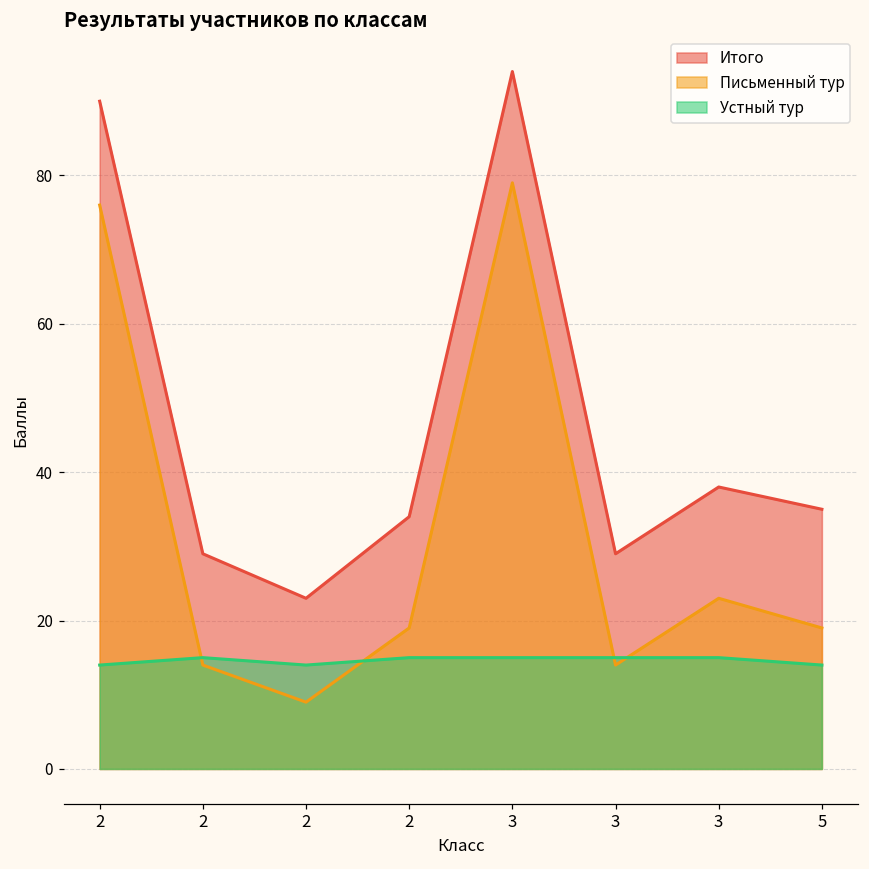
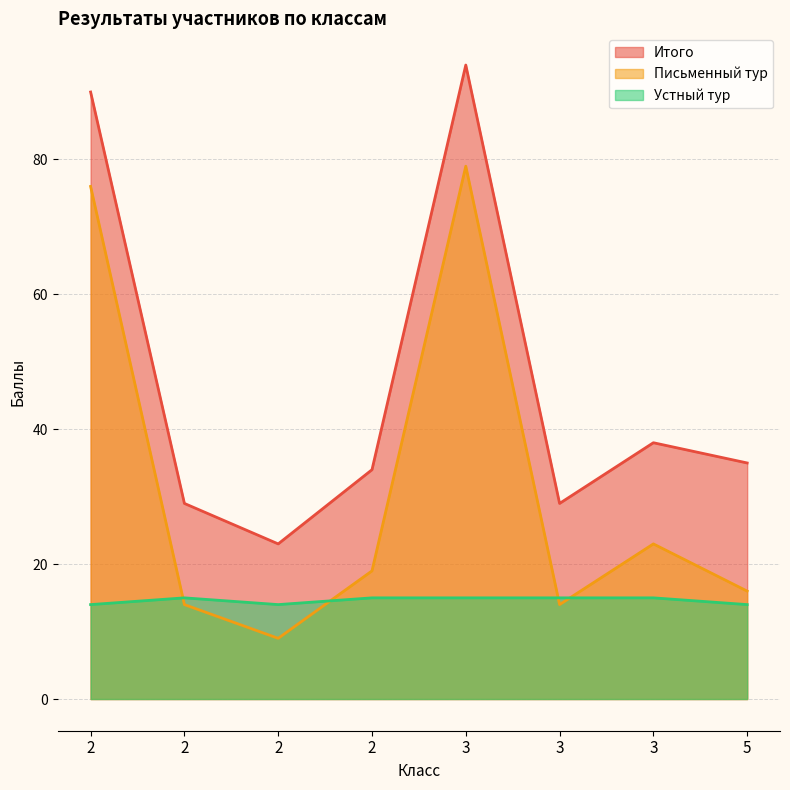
  {
    "Итого": {
      "5": 35
    },
    "Письменный тур": {
-     "5": 19
+     "5": 16
    },
    "Устный тур": {
      "5": 14
    }
  }
